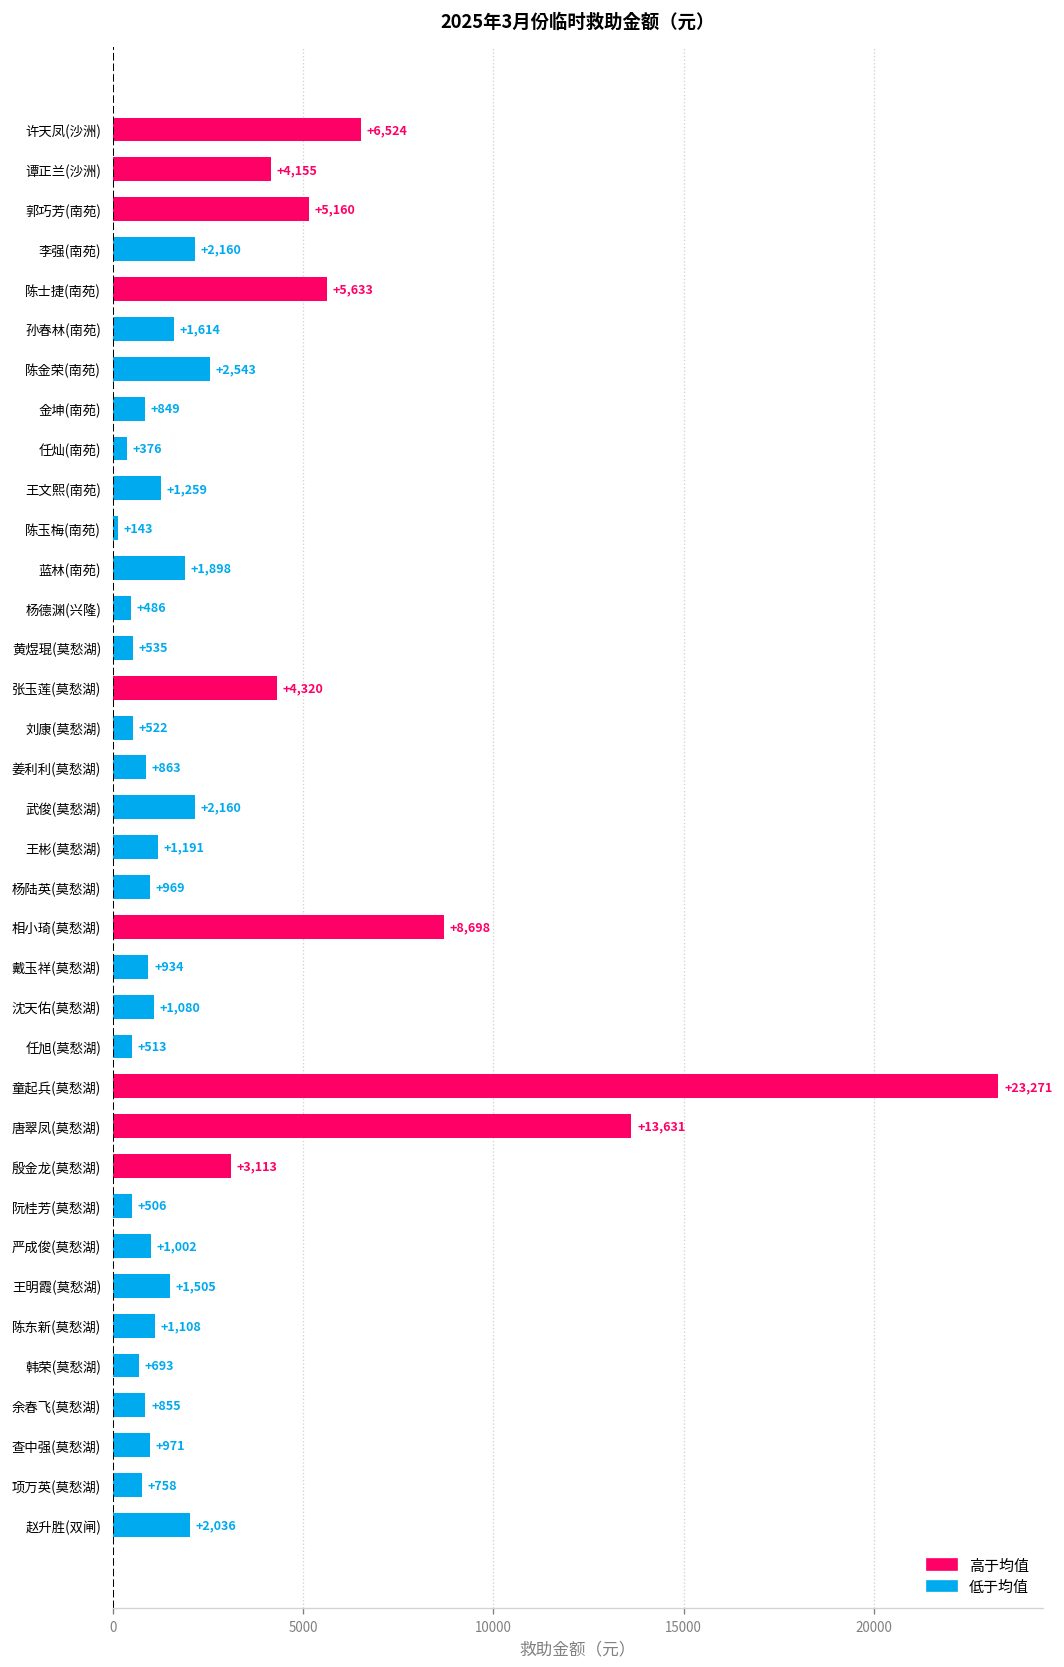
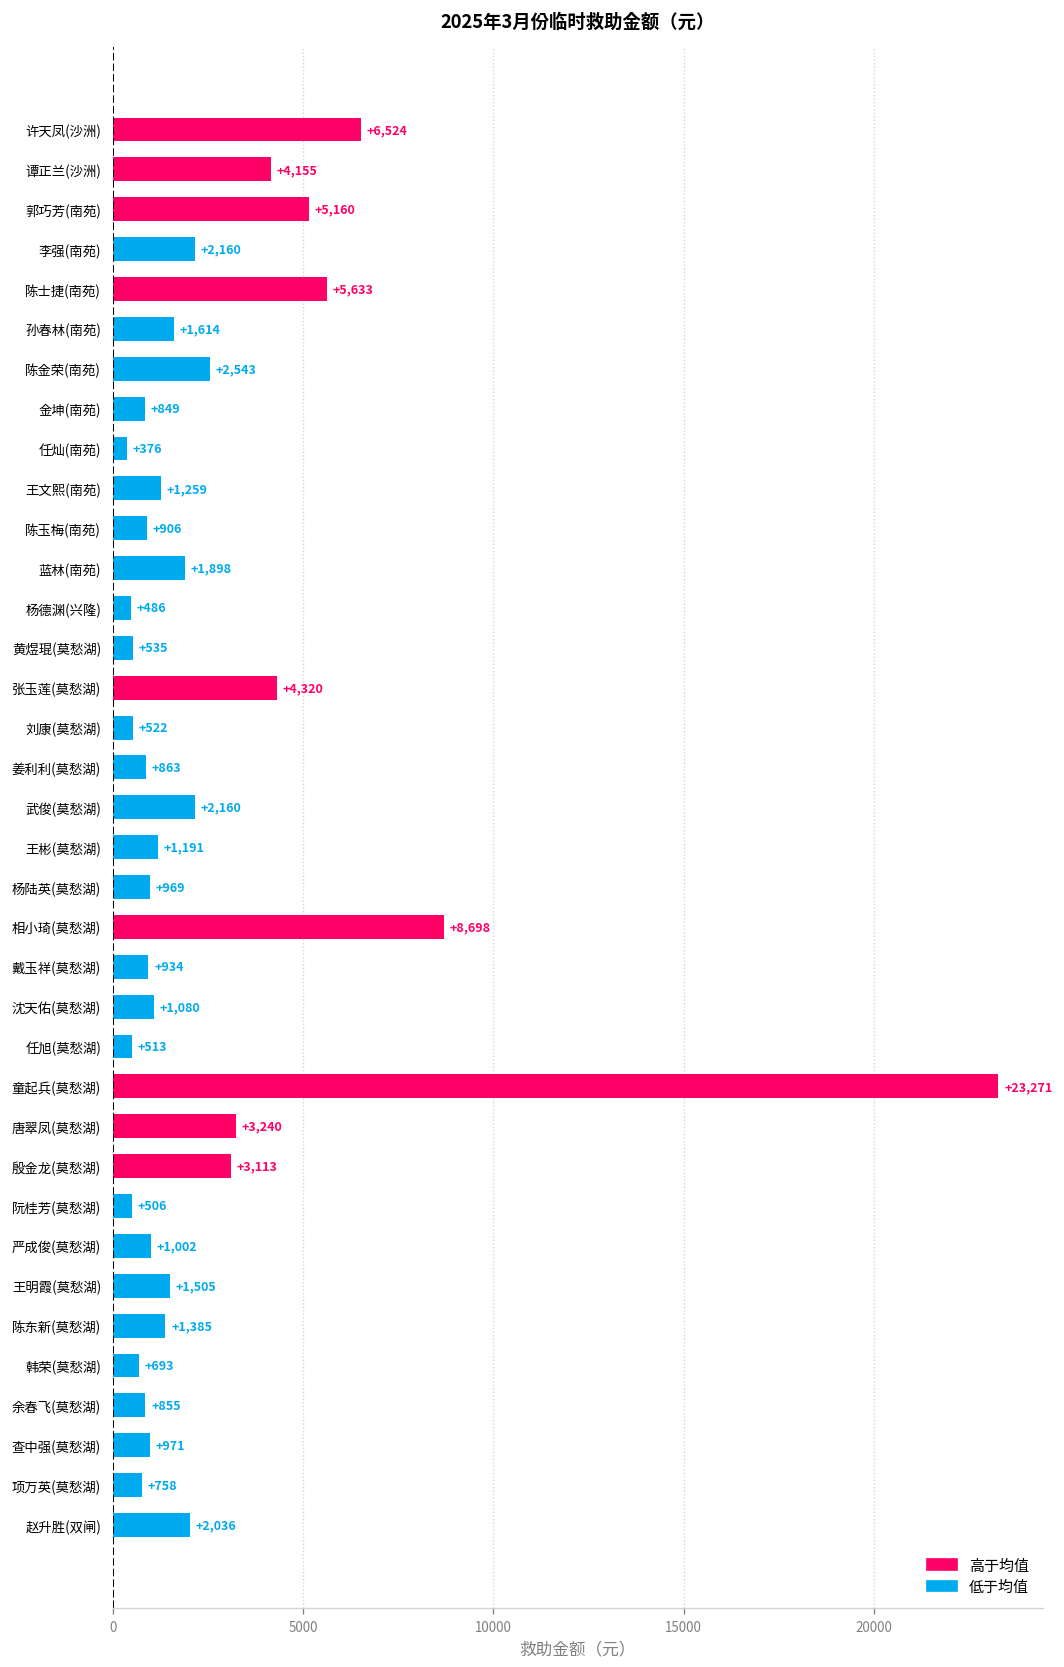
  {
    "许天凤(沙洲)": "+6,524",
    "谭正兰(沙洲)": "+4,155",
    "郭巧芳(南苑)": "+5,160",
    "李强(南苑)": "+2,160",
    "陈士捷(南苑)": "+5,633",
    "孙春林(南苑)": "+1,614",
    "陈金荣(南苑)": "+2,543",
    "金坤(南苑)": "+849",
    "任灿(南苑)": "+376",
    "王文熙(南苑)": "+1,259",
-   "陈玉梅(南苑)": "+143",
+   "陈玉梅(南苑)": "+906",
    "蓝林(南苑)": "+1,898",
    "杨德渊(兴隆)": "+486",
    "黄煜琨(莫愁湖)": "+535",
    "张玉莲(莫愁湖)": "+4,320",
    "刘康(莫愁湖)": "+522",
    "姜利利(莫愁湖)": "+863",
    "武俊(莫愁湖)": "+2,160",
    "王彬(莫愁湖)": "+1,191",
    "杨陆英(莫愁湖)": "+969",
    "相小琦(莫愁湖)": "+8,698",
    "戴玉祥(莫愁湖)": "+934",
    "沈天佑(莫愁湖)": "+1,080",
    "任旭(莫愁湖)": "+513",
    "童起兵(莫愁湖)": "+23,271",
-   "唐翠凤(莫愁湖)": "+13,631",
+   "唐翠凤(莫愁湖)": "+3,240",
    "殷金龙(莫愁湖)": "+3,113",
    "阮桂芳(莫愁湖)": "+506",
    "严成俊(莫愁湖)": "+1,002",
    "王明霞(莫愁湖)": "+1,505",
-   "陈东新(莫愁湖)": "+1,108",
+   "陈东新(莫愁湖)": "+1,385",
    "韩荣(莫愁湖)": "+693",
    "余春飞(莫愁湖)": "+855",
    "查中强(莫愁湖)": "+971",
    "项万英(莫愁湖)": "+758",
    "赵升胜(双闸)": "+2,036"
  }
